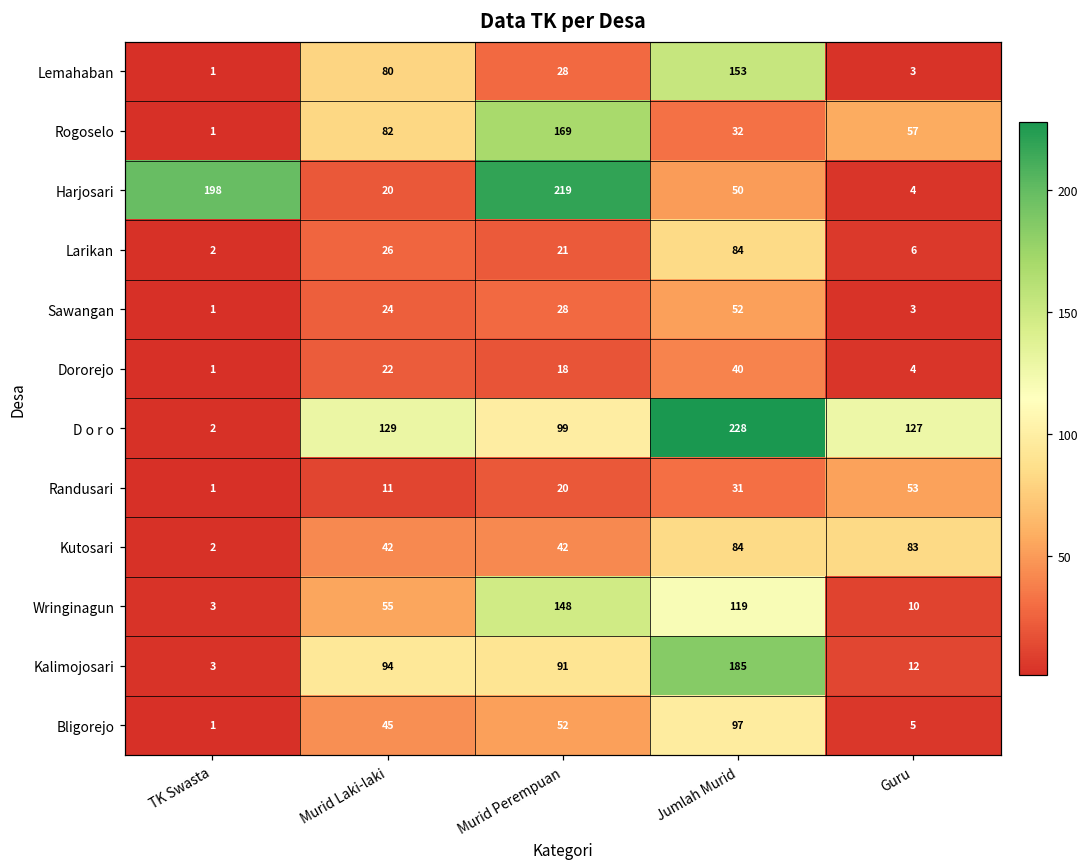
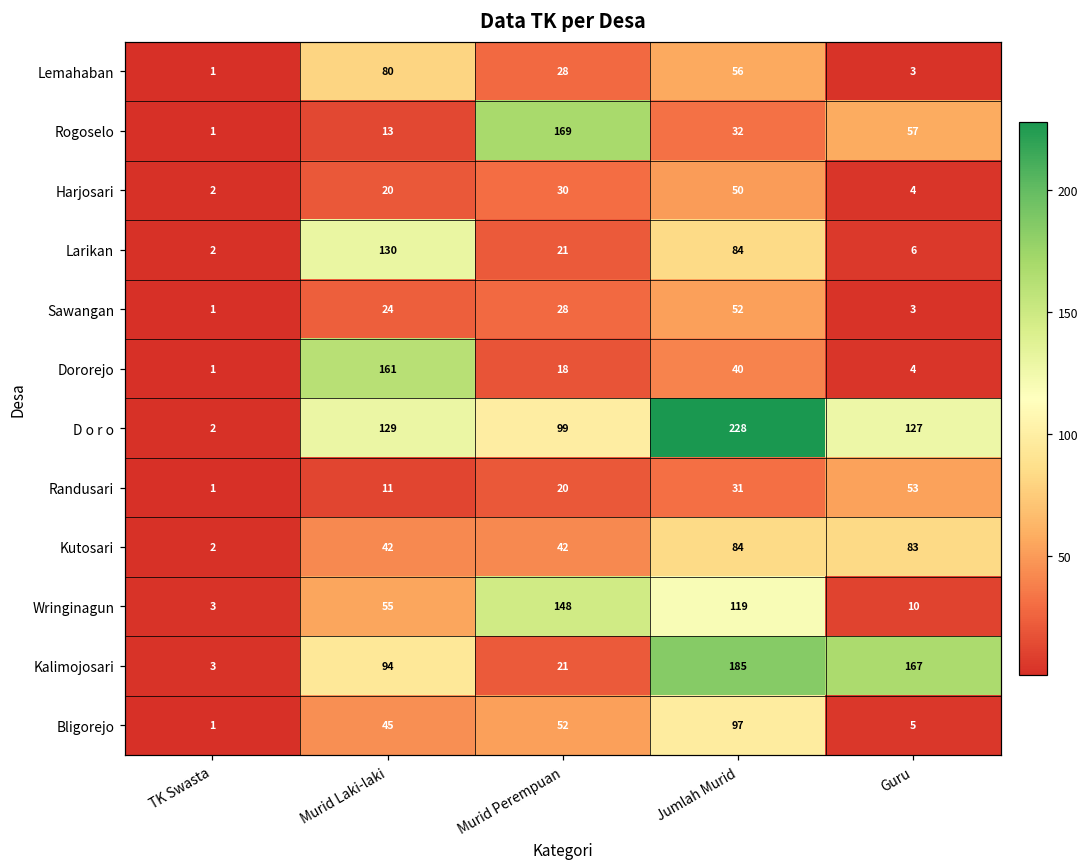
  {
    "Lemahaban": {
      "TK Swasta": 1,
      "Murid Laki-laki": 80,
      "Murid Perempuan": 28,
-     "Jumlah Murid": 153,
+     "Jumlah Murid": 56,
      "Guru": 3
    },
    "Rogoselo": {
      "TK Swasta": 1,
-     "Murid Laki-laki": 82,
+     "Murid Laki-laki": 13,
      "Murid Perempuan": 169,
      "Jumlah Murid": 32,
      "Guru": 57
    },
    "Harjosari": {
-     "TK Swasta": 198,
+     "TK Swasta": 2,
      "Murid Laki-laki": 20,
-     "Murid Perempuan": 219,
+     "Murid Perempuan": 30,
      "Jumlah Murid": 50,
      "Guru": 4
    },
    "Larikan": {
      "TK Swasta": 2,
-     "Murid Laki-laki": 26,
+     "Murid Laki-laki": 130,
      "Murid Perempuan": 21,
      "Jumlah Murid": 84,
      "Guru": 6
    },
    "Sawangan": {
      "TK Swasta": 1,
      "Murid Laki-laki": 24,
      "Murid Perempuan": 28,
      "Jumlah Murid": 52,
      "Guru": 3
    },
    "Dororejo": {
      "TK Swasta": 1,
-     "Murid Laki-laki": 22,
+     "Murid Laki-laki": 161,
      "Murid Perempuan": 18,
      "Jumlah Murid": 40,
      "Guru": 4
    },
    "D o r o": {
      "TK Swasta": 2,
      "Murid Laki-laki": 129,
      "Murid Perempuan": 99,
      "Jumlah Murid": 228,
      "Guru": 127
    },
    "Randusari": {
      "TK Swasta": 1,
      "Murid Laki-laki": 11,
      "Murid Perempuan": 20,
      "Jumlah Murid": 31,
      "Guru": 53
    },
    "Kutosari": {
      "TK Swasta": 2,
      "Murid Laki-laki": 42,
      "Murid Perempuan": 42,
      "Jumlah Murid": 84,
      "Guru": 83
    },
    "Wringinagun": {
      "TK Swasta": 3,
      "Murid Laki-laki": 55,
      "Murid Perempuan": 148,
      "Jumlah Murid": 119,
      "Guru": 10
    },
    "Kalimojosari": {
      "TK Swasta": 3,
      "Murid Laki-laki": 94,
-     "Murid Perempuan": 91,
+     "Murid Perempuan": 21,
      "Jumlah Murid": 185,
-     "Guru": 12
+     "Guru": 167
    },
    "Bligorejo": {
      "TK Swasta": 1,
      "Murid Laki-laki": 45,
      "Murid Perempuan": 52,
      "Jumlah Murid": 97,
      "Guru": 5
    }
  }
